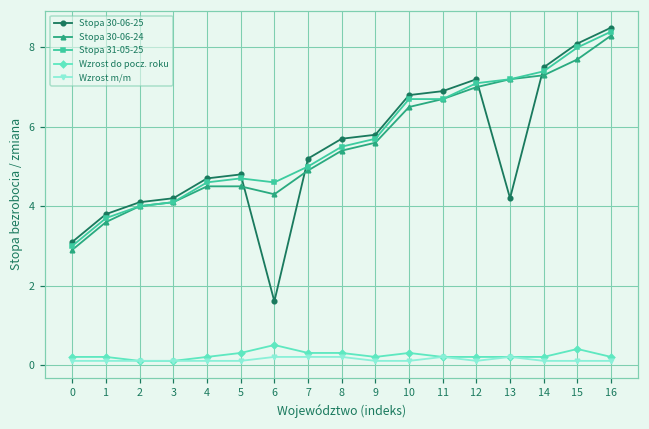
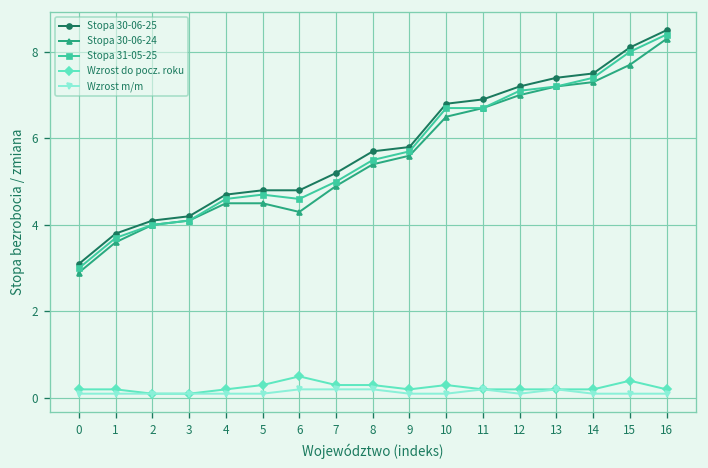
  {
    "Stopa 30-06-25": {
      "0": 3.1,
      "1": 3.8,
      "2": 4.1,
      "3": 4.2,
      "4": 4.7,
      "5": 4.8,
-     "6": 1.6,
+     "6": 4.8,
      "7": 5.2,
      "8": 5.7,
      "9": 5.8,
      "10": 6.8,
      "11": 6.9,
      "12": 7.2,
-     "13": 4.2,
+     "13": 7.4,
      "14": 7.5,
      "15": 8.1,
      "16": 8.5
    }
  }
